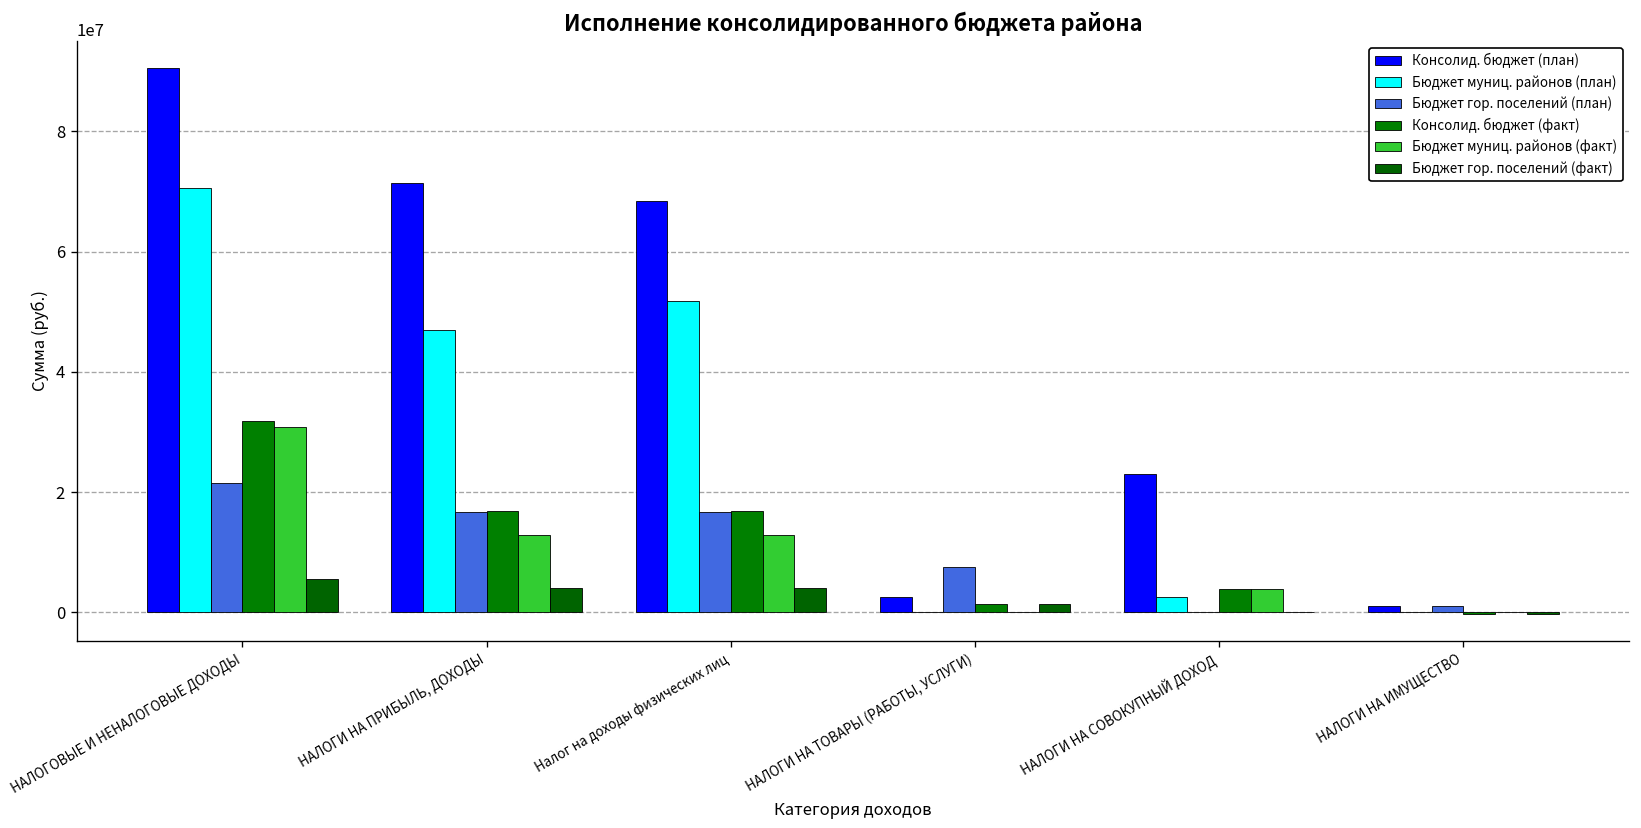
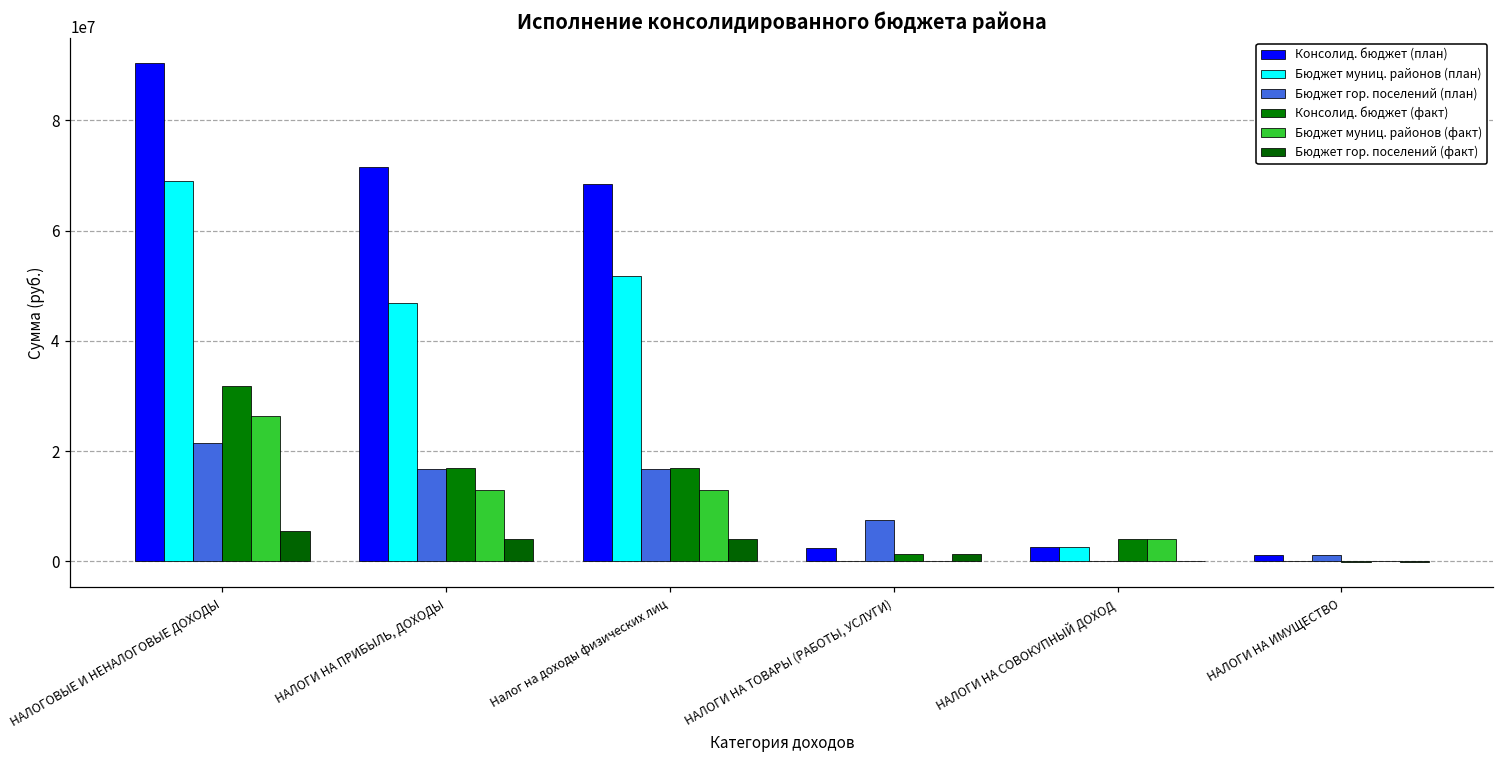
  {
    "Консолид. бюджет (план)": {
      "НАЛОГОВЫЕ И НЕНАЛОГОВЫЕ ДОХОДЫ": 90000000,
      "НАЛОГИ НА ПРИБЫЛЬ, ДОХОДЫ": 71000000,
      "Налог на доходы физических лиц": 69000000,
      "НАЛОГИ НА ТОВАРЫ (РАБОТЫ, УСЛУГИ)": 2000000,
-     "НАЛОГИ НА СОВОКУПНЫЙ ДОХОД": 23000000,
+     "НАЛОГИ НА СОВОКУПНЫЙ ДОХОД": 3000000,
      "НАЛОГИ НА ИМУЩЕСТВО": 1000000
    },
    "Бюджет муниц. районов (план)": {
-     "НАЛОГОВЫЕ И НЕНАЛОГОВЫЕ ДОХОДЫ": 71000000,
+     "НАЛОГОВЫЕ И НЕНАЛОГОВЫЕ ДОХОДЫ": 69000000,
      "НАЛОГИ НА ПРИБЫЛЬ, ДОХОДЫ": 47000000,
      "Налог на доходы физических лиц": 52000000,
      "НАЛОГИ НА ТОВАРЫ (РАБОТЫ, УСЛУГИ)": 0,
      "НАЛОГИ НА СОВОКУПНЫЙ ДОХОД": 3000000,
      "НАЛОГИ НА ИМУЩЕСТВО": 0
    },
    "Бюджет гор. поселений (план)": {
      "НАЛОГОВЫЕ И НЕНАЛОГОВЫЕ ДОХОДЫ": 22000000,
      "НАЛОГИ НА ПРИБЫЛЬ, ДОХОДЫ": 17000000,
      "Налог на доходы физических лиц": 17000000,
      "НАЛОГИ НА ТОВАРЫ (РАБОТЫ, УСЛУГИ)": 8000000,
      "НАЛОГИ НА СОВОКУПНЫЙ ДОХОД": 0,
      "НАЛОГИ НА ИМУЩЕСТВО": 1000000
    },
    "Бюджет муниц. районов (факт)": {
-     "НАЛОГОВЫЕ И НЕНАЛОГОВЫЕ ДОХОДЫ": 31000000,
+     "НАЛОГОВЫЕ И НЕНАЛОГОВЫЕ ДОХОДЫ": 26000000,
      "НАЛОГИ НА ПРИБЫЛЬ, ДОХОДЫ": 13000000,
      "Налог на доходы физических лиц": 13000000,
      "НАЛОГИ НА ТОВАРЫ (РАБОТЫ, УСЛУГИ)": 0,
      "НАЛОГИ НА СОВОКУПНЫЙ ДОХОД": 4000000
    }
  }
